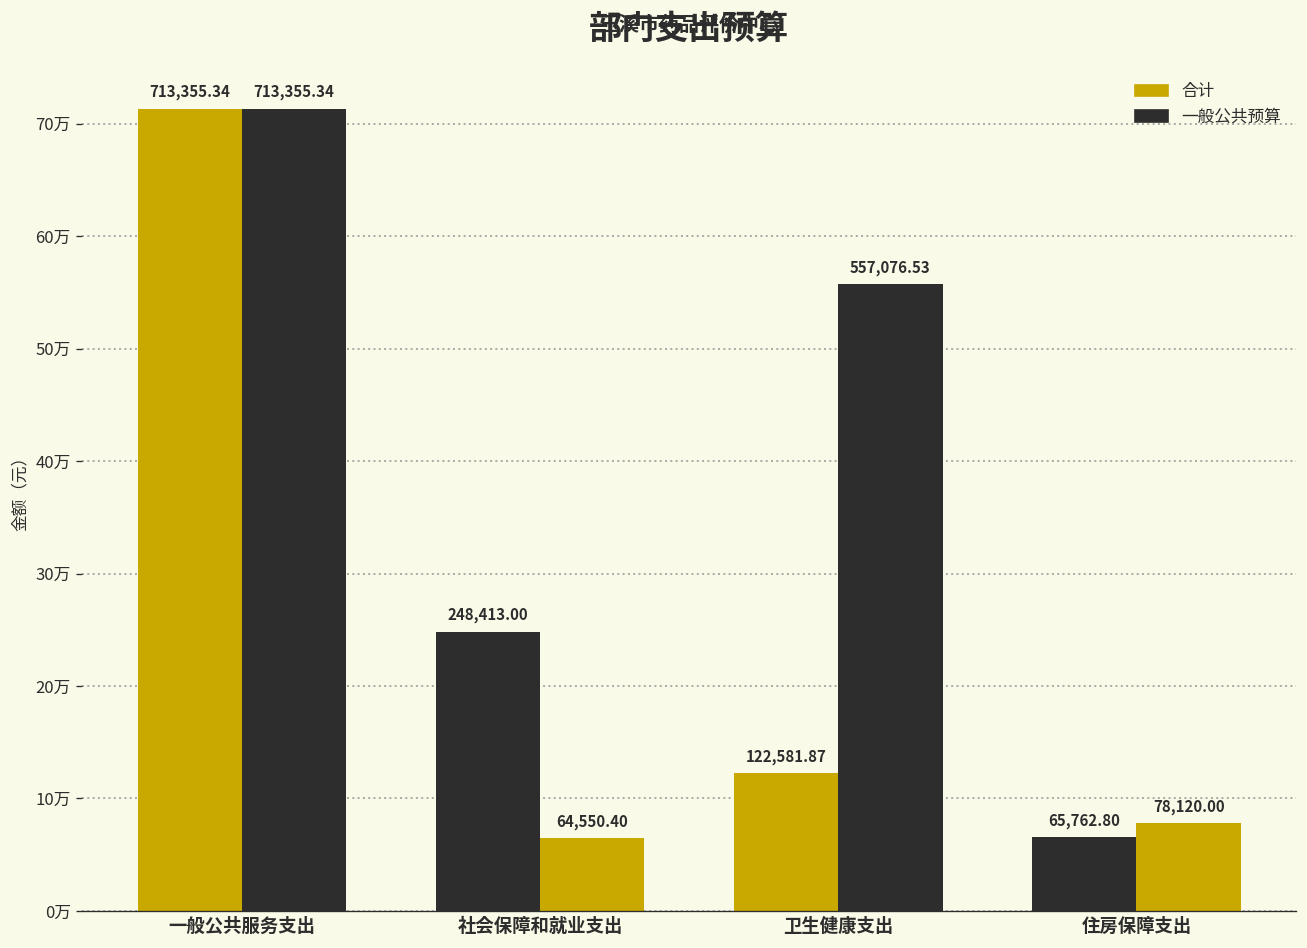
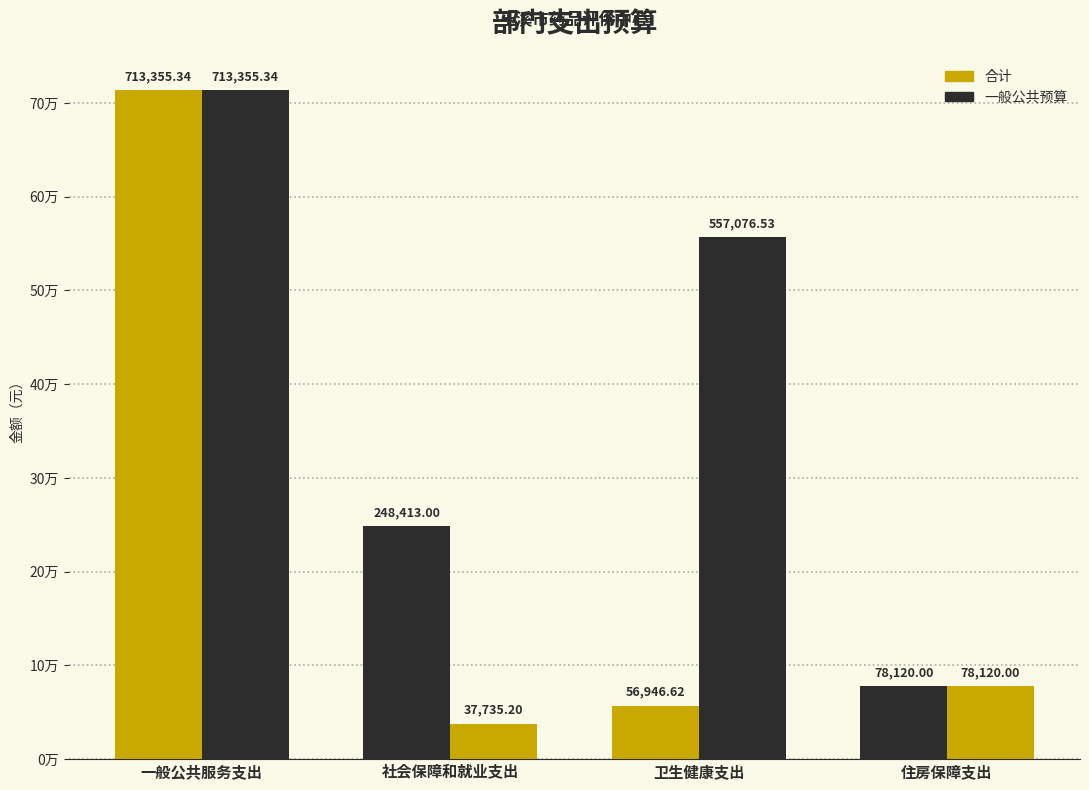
  {
    "合计": {
      "一般公共服务支出": "713,355.34",
      "社会保障和就业支出": "248,413.00",
-     "卫生健康支出": "122,581.87",
-     "住房保障支出": "65,762.80"
+     "卫生健康支出": "56,946.62",
+     "住房保障支出": "78,120.00"
    },
    "一般公共预算": {
      "一般公共服务支出": "713,355.34",
-     "社会保障和就业支出": "64,550.40",
+     "社会保障和就业支出": "37,735.20",
      "卫生健康支出": "557,076.53",
      "住房保障支出": "78,120.00"
    }
  }
